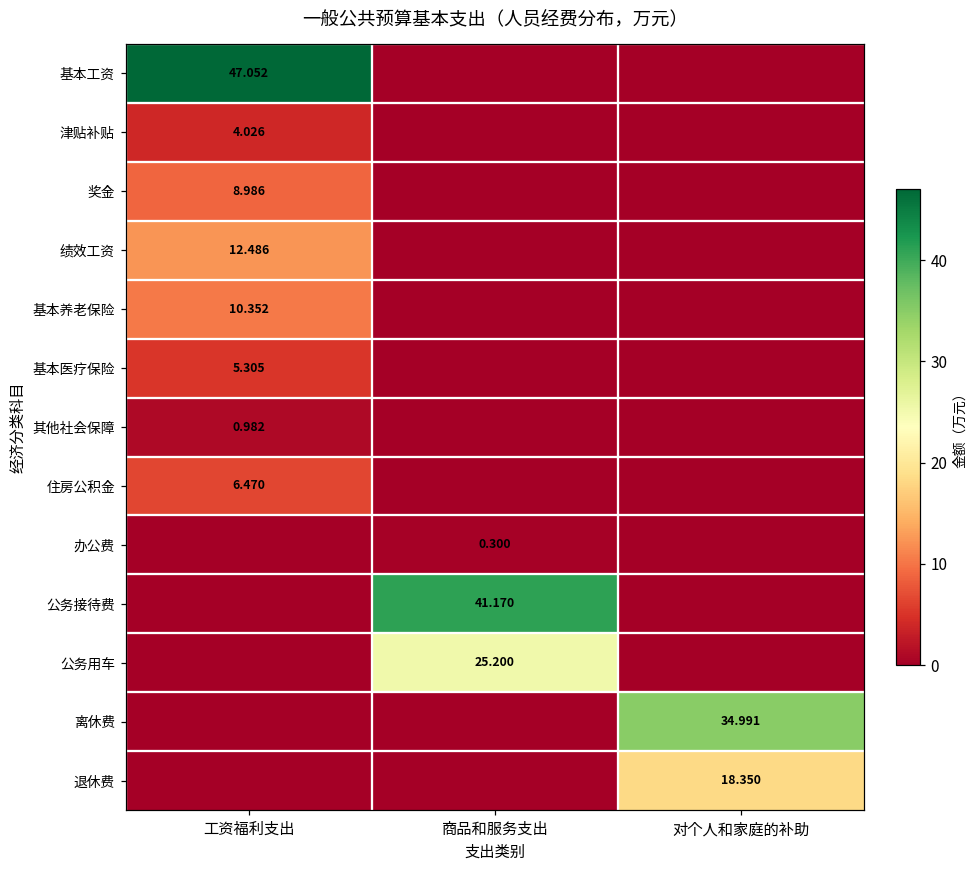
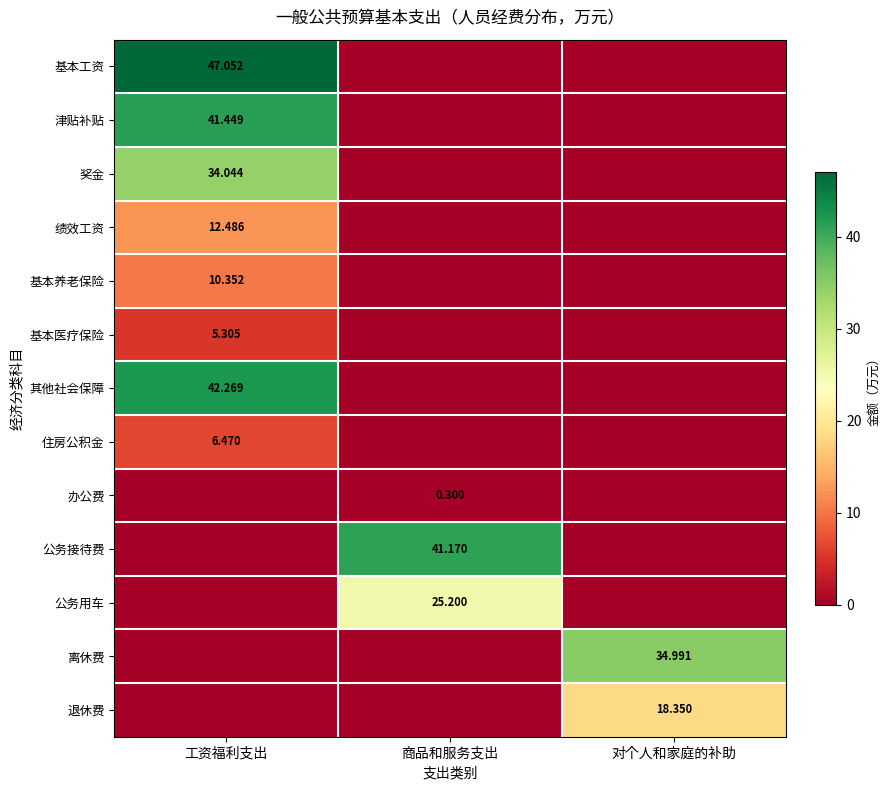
  {
    "基本工资": {
      "工资福利支出": 47.052
    },
    "津贴补贴": {
-     "工资福利支出": 4.026
+     "工资福利支出": 41.449
    },
    "奖金": {
-     "工资福利支出": 8.986
+     "工资福利支出": 34.044
    },
    "绩效工资": {
      "工资福利支出": 12.486
    },
    "基本养老保险": {
      "工资福利支出": 10.352
    },
    "基本医疗保险": {
      "工资福利支出": 5.305
    },
    "其他社会保障": {
-     "工资福利支出": 0.982
+     "工资福利支出": 42.269
    },
    "住房公积金": {
      "工资福利支出": 6.470
    },
    "办公费": {
      "商品和服务支出": 0.300
    },
    "公务接待费": {
      "商品和服务支出": 41.170
    },
    "公务用车": {
      "商品和服务支出": 25.200
    },
    "离休费": {
      "对个人和家庭的补助": 34.991
    },
    "退休费": {
      "对个人和家庭的补助": 18.350
    }
  }
